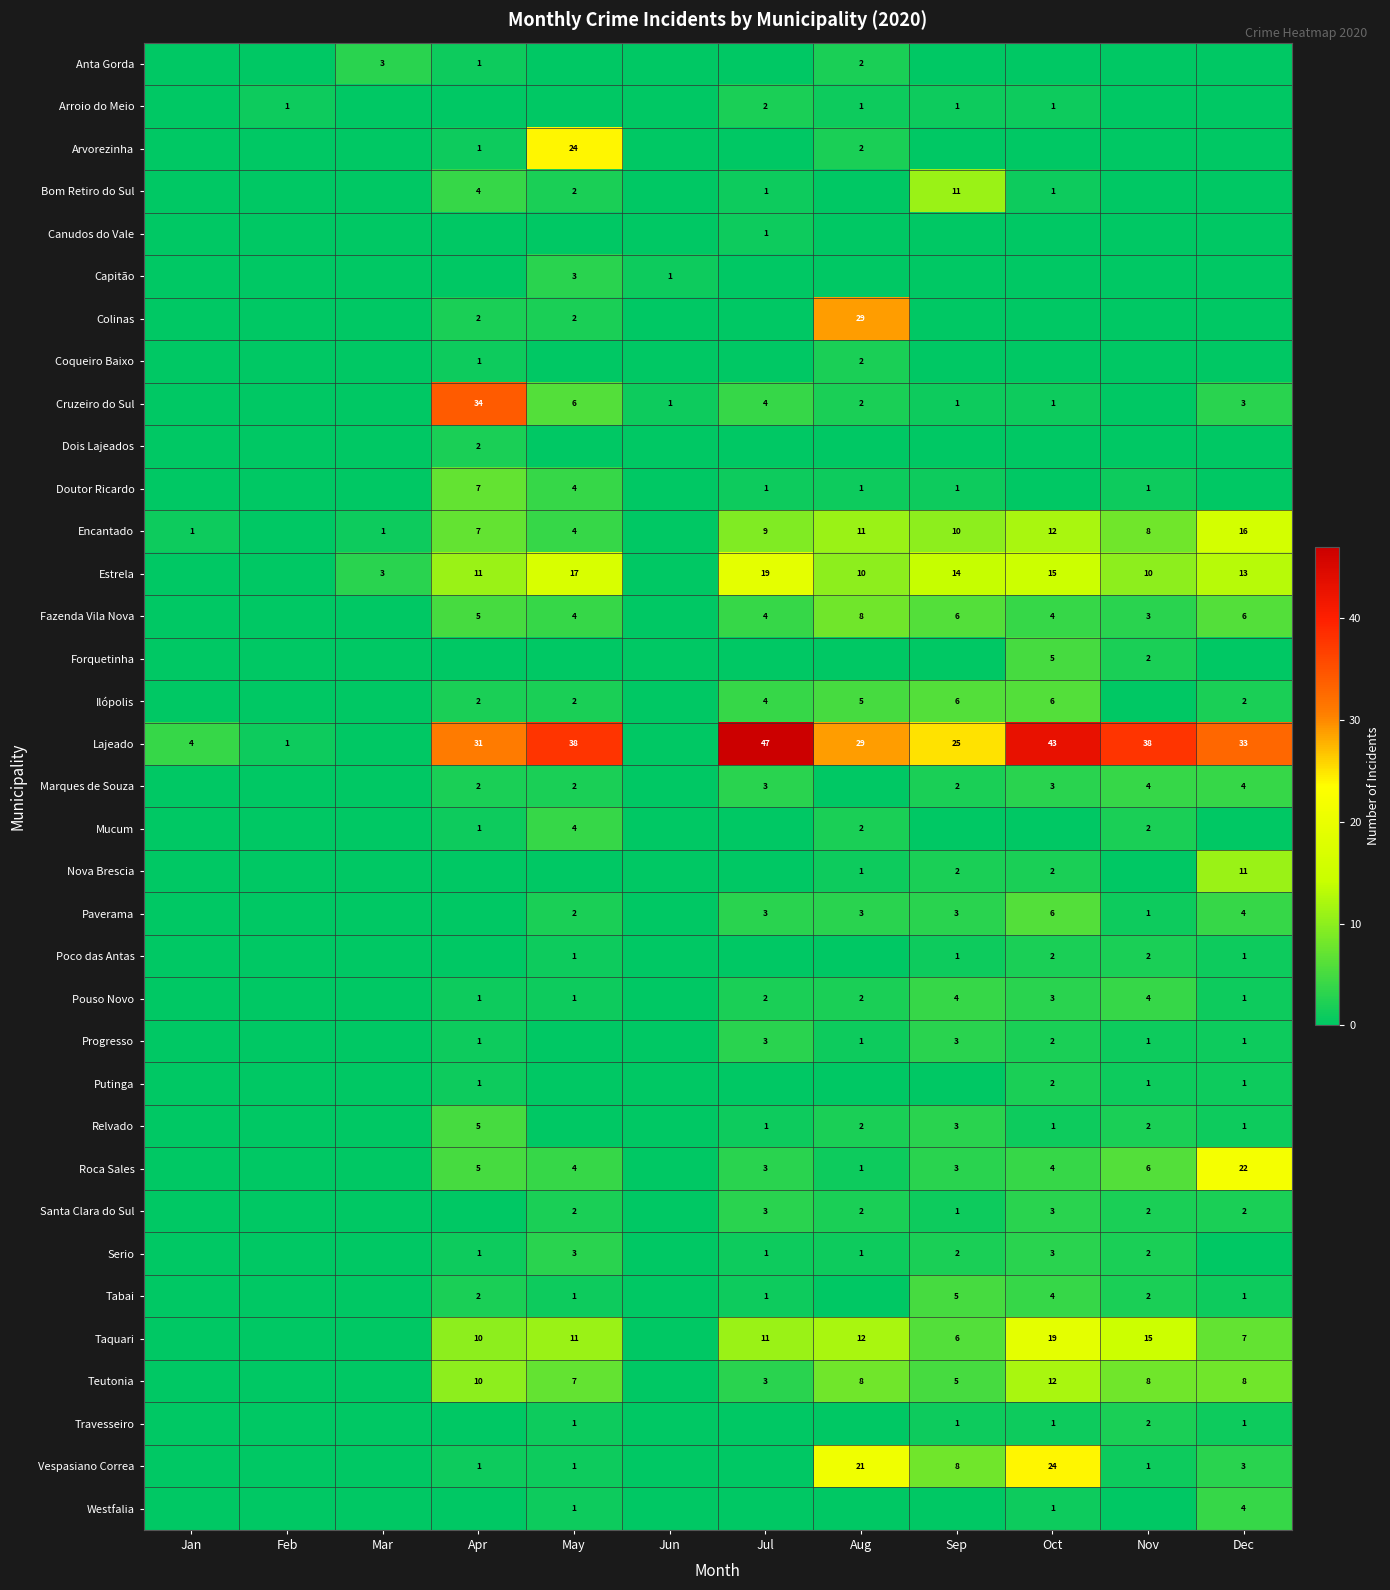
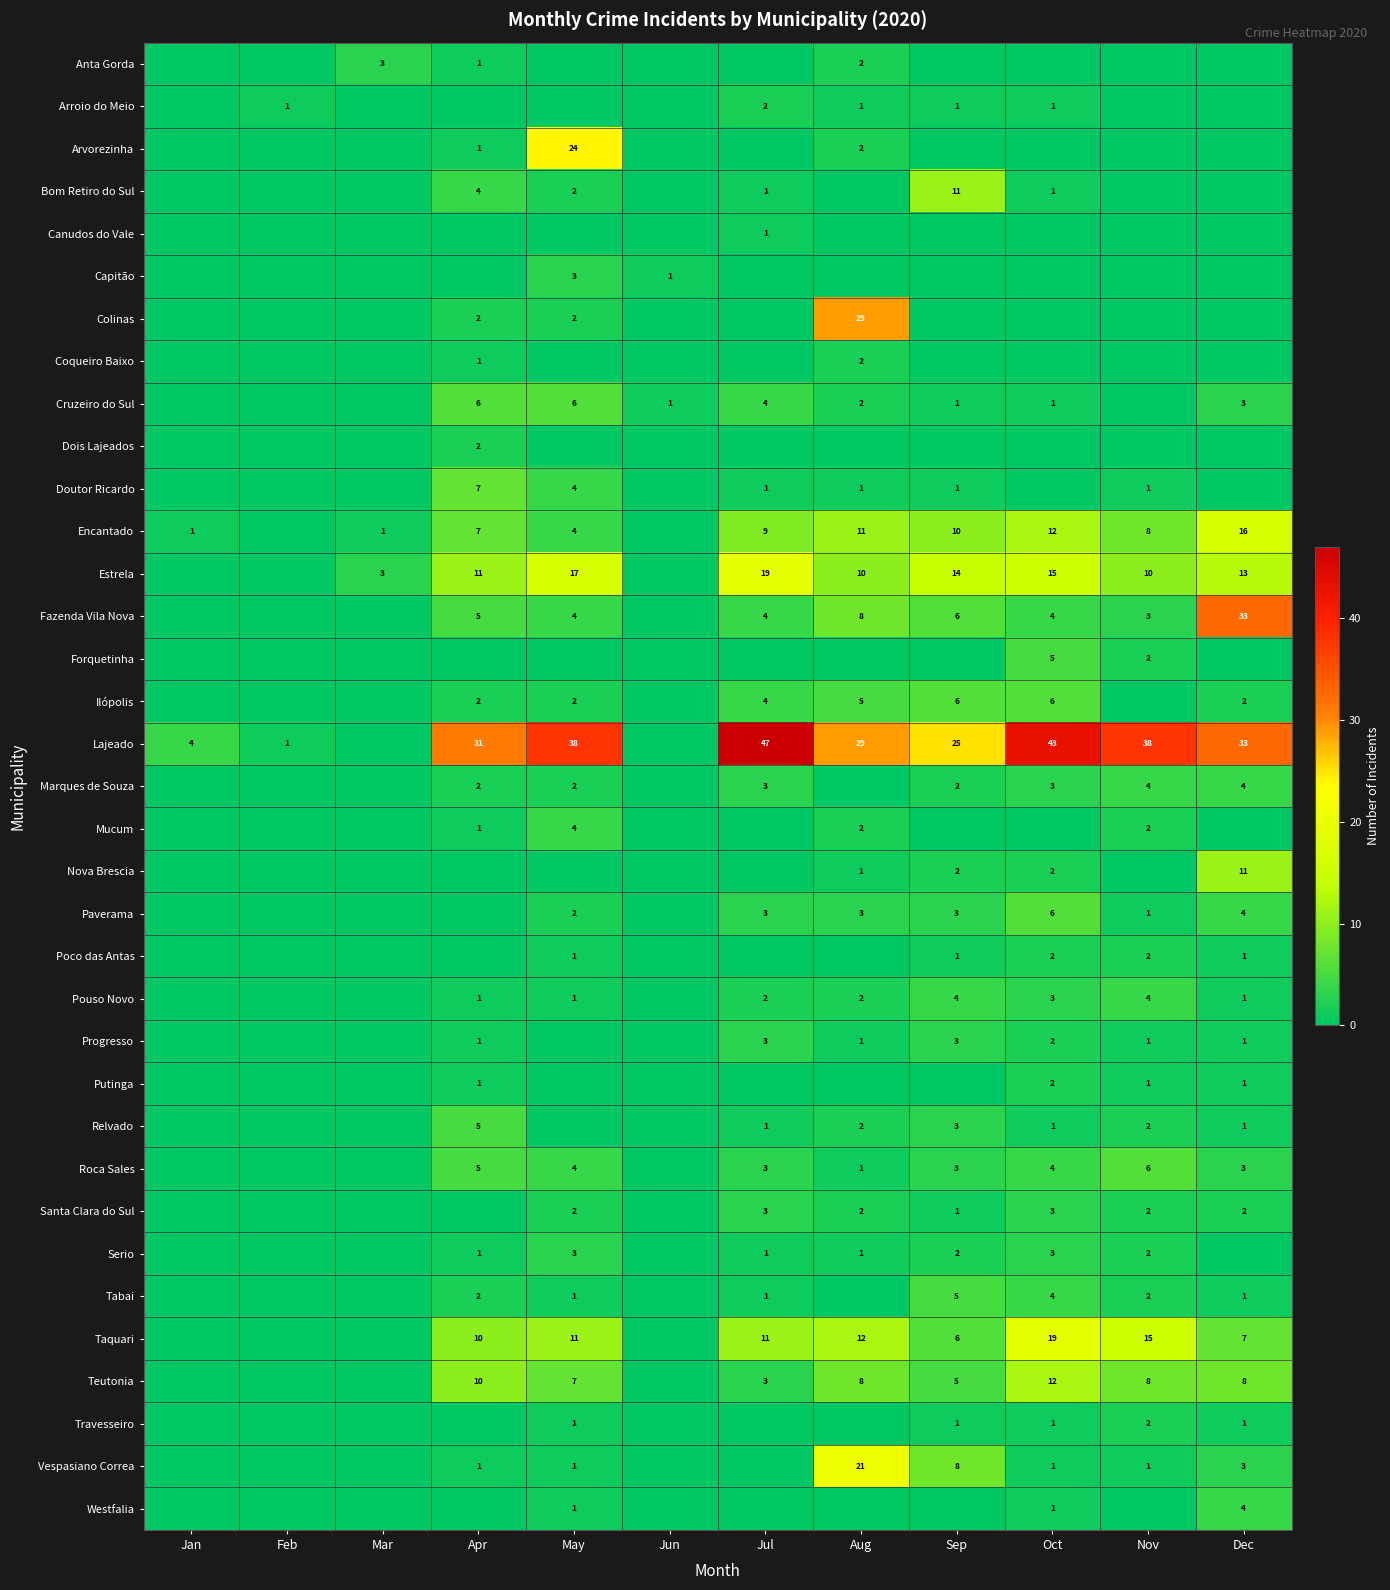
  {
    "Anta Gorda": {
      "Mar": 3,
      "Apr": 1,
      "Aug": 2
    },
    "Arroio do Meio": {
      "Feb": 1,
      "Jul": 2,
      "Aug": 1,
      "Sep": 1,
      "Oct": 1
    },
    "Arvorezinha": {
      "Apr": 1,
      "May": 24,
      "Aug": 2
    },
    "Bom Retiro do Sul": {
      "Apr": 4,
      "May": 2,
      "Jul": 1,
      "Sep": 11,
      "Oct": 1
    },
    "Canudos do Vale": {
      "Jul": 1
    },
    "Capitão": {
      "May": 3,
      "Jun": 1
    },
    "Colinas": {
      "Apr": 2,
      "May": 2,
      "Aug": 29
    },
    "Coqueiro Baixo": {
      "Apr": 1,
      "Aug": 2
    },
    "Cruzeiro do Sul": {
-     "Apr": 34,
+     "Apr": 6,
      "May": 6,
      "Jun": 1,
      "Jul": 4,
      "Aug": 2,
      "Sep": 1,
      "Oct": 1,
      "Dec": 3
    },
    "Dois Lajeados": {
      "Apr": 2
    },
    "Doutor Ricardo": {
      "Apr": 7,
      "May": 4,
      "Jul": 1,
      "Aug": 1,
      "Sep": 1,
      "Nov": 1
    },
    "Encantado": {
      "Jan": 1,
      "Mar": 1,
      "Apr": 7,
      "May": 4,
      "Jul": 9,
      "Aug": 11,
      "Sep": 10,
      "Oct": 12,
      "Nov": 8,
      "Dec": 16
    },
    "Estrela": {
      "Mar": 3,
      "Apr": 11,
      "May": 17,
      "Jul": 19,
      "Aug": 10,
      "Sep": 14,
      "Oct": 15,
      "Nov": 10,
      "Dec": 13
    },
    "Fazenda Vila Nova": {
      "Apr": 5,
      "May": 4,
      "Jul": 4,
      "Aug": 8,
      "Sep": 6,
      "Oct": 4,
      "Nov": 3,
-     "Dec": 6
+     "Dec": 33
    },
    "Forquetinha": {
      "Oct": 5,
      "Nov": 2
    },
    "Ilópolis": {
      "Apr": 2,
      "May": 2,
      "Jul": 4,
      "Aug": 5,
      "Sep": 6,
      "Oct": 6,
      "Dec": 2
    },
    "Lajeado": {
      "Jan": 4,
      "Feb": 1,
      "Apr": 31,
      "May": 38,
      "Jul": 47,
      "Aug": 29,
      "Sep": 25,
      "Oct": 43,
      "Nov": 38,
      "Dec": 33
    },
    "Marques de Souza": {
      "Apr": 2,
      "May": 2,
      "Jul": 3,
      "Sep": 2,
      "Oct": 3,
      "Nov": 4,
      "Dec": 4
    },
    "Mucum": {
      "Apr": 1,
      "May": 4,
      "Aug": 2,
      "Nov": 2
    },
    "Nova Brescia": {
      "Aug": 1,
      "Sep": 2,
      "Oct": 2,
      "Dec": 11
    },
    "Paverama": {
      "May": 2,
      "Jul": 3,
      "Aug": 3,
      "Sep": 3,
      "Oct": 6,
      "Nov": 1,
      "Dec": 4
    },
    "Poco das Antas": {
      "May": 1,
      "Sep": 1,
      "Oct": 2,
      "Nov": 2,
      "Dec": 1
    },
    "Pouso Novo": {
      "Apr": 1,
      "May": 1,
      "Jul": 2,
      "Aug": 2,
      "Sep": 4,
      "Oct": 3,
      "Nov": 4,
      "Dec": 1
    },
    "Progresso": {
      "Apr": 1,
      "Jul": 3,
      "Aug": 1,
      "Sep": 3,
      "Oct": 2,
      "Nov": 1,
      "Dec": 1
    },
    "Putinga": {
      "Apr": 1,
      "Oct": 2,
      "Nov": 1,
      "Dec": 1
    },
    "Relvado": {
      "Apr": 5,
      "Jul": 1,
      "Aug": 2,
      "Sep": 3,
      "Oct": 1,
      "Nov": 2,
      "Dec": 1
    },
    "Roca Sales": {
      "Apr": 5,
      "May": 4,
      "Jul": 3,
      "Aug": 1,
      "Sep": 3,
      "Oct": 4,
      "Nov": 6,
-     "Dec": 22
+     "Dec": 3
    },
    "Santa Clara do Sul": {
      "May": 2,
      "Jul": 3,
      "Aug": 2,
      "Sep": 1,
      "Oct": 3,
      "Nov": 2,
      "Dec": 2
    },
    "Serio": {
      "Apr": 1,
      "May": 3,
      "Jul": 1,
      "Aug": 1,
      "Sep": 2,
      "Oct": 3,
      "Nov": 2
    },
    "Tabai": {
      "Apr": 2,
      "May": 1,
      "Jul": 1,
      "Sep": 5,
      "Oct": 4,
      "Nov": 2,
      "Dec": 1
    },
    "Taquari": {
      "Apr": 10,
      "May": 11,
      "Jul": 11,
      "Aug": 12,
      "Sep": 6,
      "Oct": 19,
      "Nov": 15,
      "Dec": 7
    },
    "Teutonia": {
      "Apr": 10,
      "May": 7,
      "Jul": 3,
      "Aug": 8,
      "Sep": 5,
      "Oct": 12,
      "Nov": 8,
      "Dec": 8
    },
    "Travesseiro": {
      "May": 1,
      "Sep": 1,
      "Oct": 1,
      "Nov": 2,
      "Dec": 1
    },
    "Vespasiano Correa": {
      "Apr": 1,
      "May": 1,
      "Aug": 21,
      "Sep": 8,
-     "Oct": 24,
+     "Oct": 1,
      "Nov": 1,
      "Dec": 3
    },
    "Westfalia": {
      "May": 1,
      "Oct": 1,
      "Dec": 4
    }
  }
